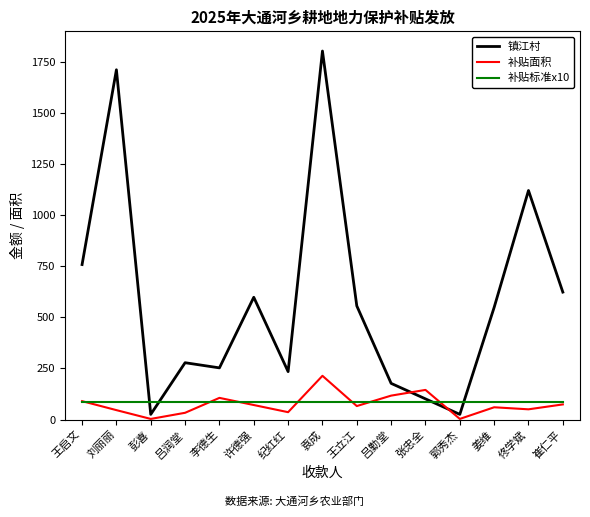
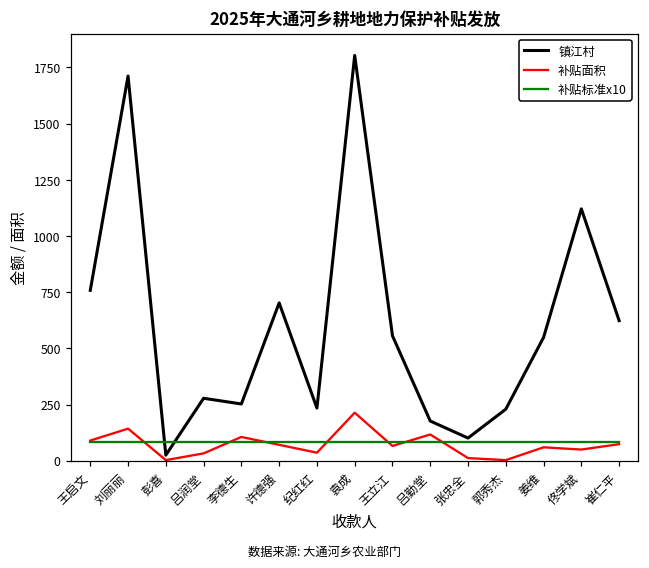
  {
    "镇江村": {
      "王启文": 760,
      "刘丽丽": 1710,
      "彭喜": 30,
      "吕润堂": 280,
      "李德生": 250,
-     "许德强": 600,
+     "许德强": 700,
      "纪红红": 230,
      "袁成": 1800,
      "王立江": 560,
      "吕勤堂": 180,
      "张忠全": 100,
-     "郭秀杰": 30,
+     "郭秀杰": 230,
      "姜维": 550,
      "佟学斌": 1120,
      "崔仁平": 620
    },
    "补贴面积": {
-     "刘丽丽": 50,
+     "刘丽丽": 140,
      "彭喜": 0,
      "吕润堂": 30,
      "李德生": 110,
      "许德强": 70,
      "纪红红": 40,
      "袁成": 210,
      "王立江": 70,
      "吕勤堂": 120,
-     "张忠全": 150,
+     "张忠全": 10,
      "郭秀杰": 0,
      "姜维": 60,
      "佟学斌": 50
    },
    "补贴标准x10": {
      "刘丽丽": 80,
      "彭喜": 80,
      "吕润堂": 80,
      "李德生": 80,
      "许德强": 80,
      "纪红红": 80,
      "袁成": 80,
      "王立江": 80,
      "吕勤堂": 80,
      "张忠全": 80,
      "郭秀杰": 80,
      "姜维": 80,
      "佟学斌": 80
    }
  }
